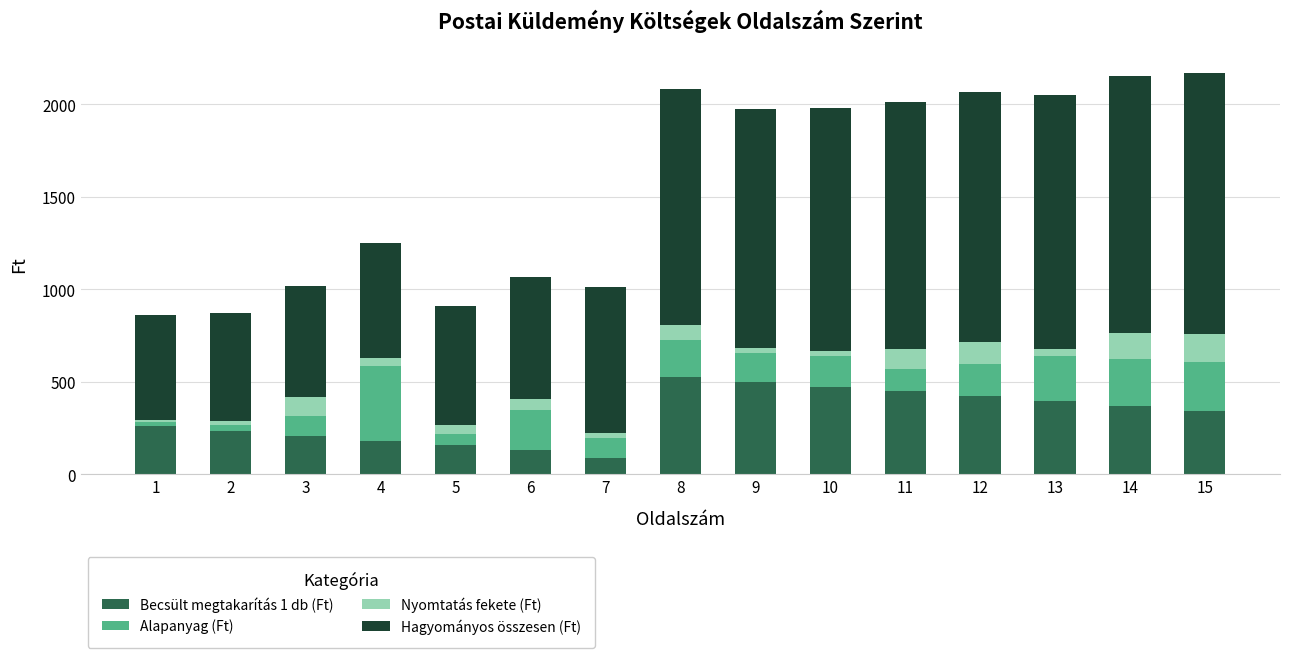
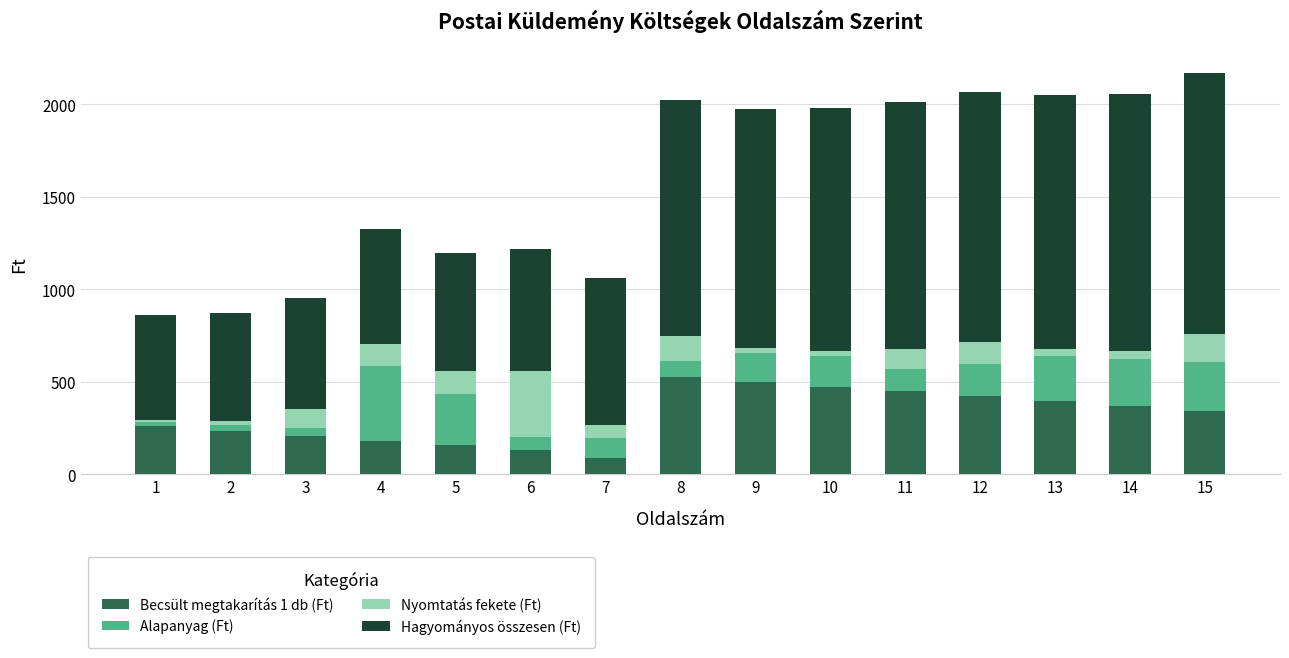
  {
    "Alapanyag (Ft)": {
      "1": 30,
      "2": 30,
-     "3": 110,
+     "3": 40,
      "4": 400,
-     "5": 60,
-     "6": 220,
+     "5": 280,
+     "6": 70,
      "7": 110,
-     "8": 200,
+     "8": 90,
      "9": 160,
      "10": 170,
      "11": 120,
      "12": 170,
      "13": 250,
      "14": 260,
      "15": 260
    },
    "Nyomtatás fekete (Ft)": {
      "2": 20,
      "3": 100,
-     "4": 40,
-     "5": 50,
-     "6": 60,
-     "7": 30,
-     "8": 80,
+     "4": 120,
+     "5": 120,
+     "6": 360,
+     "7": 70,
+     "8": 140,
      "9": 20,
      "10": 30,
      "11": 110,
      "12": 120,
      "13": 40,
-     "14": 140,
+     "14": 40,
      "15": 150
    }
  }
